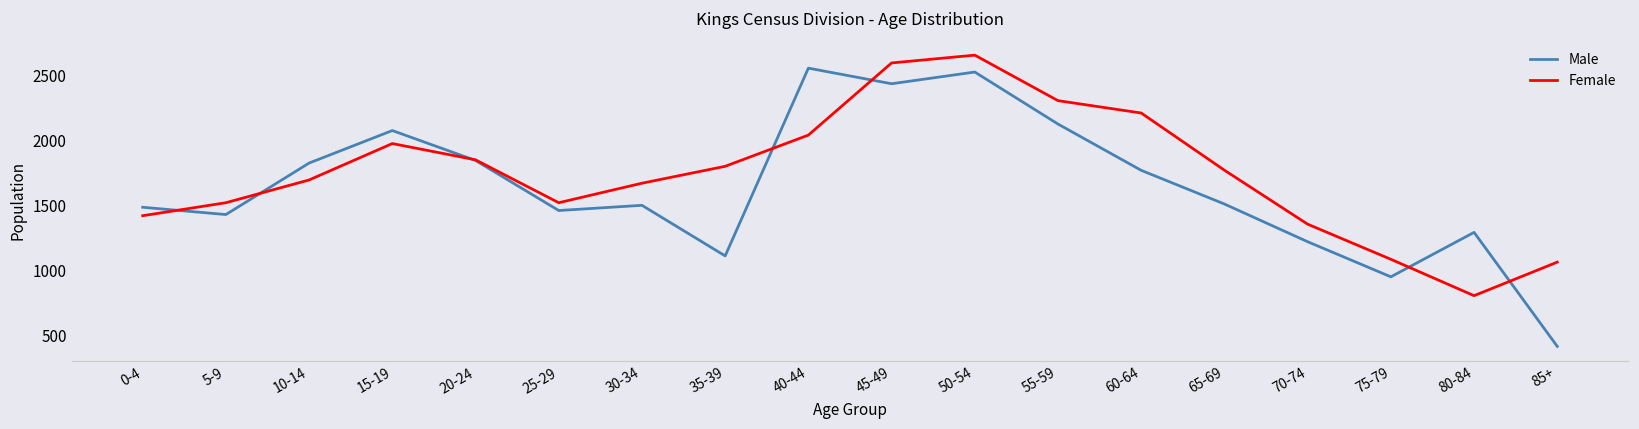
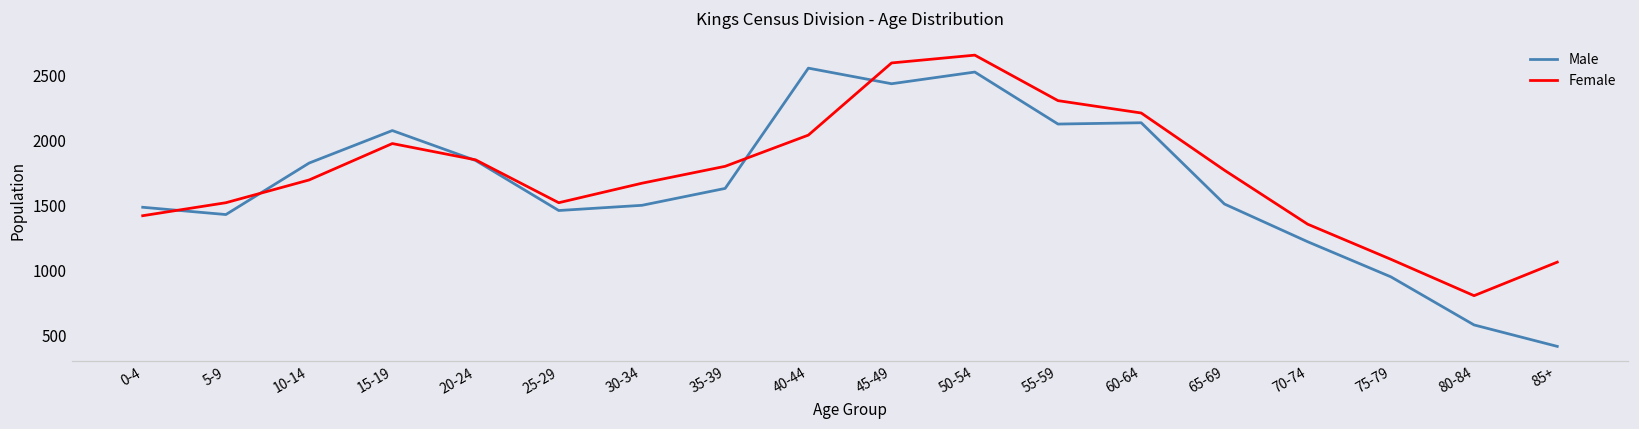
  {
    "Male": {
      "0-4": 1490,
      "5-9": 1430,
      "10-14": 1830,
      "15-19": 2080,
      "25-29": 1470,
      "30-34": 1510,
-     "35-39": 1120,
+     "35-39": 1640,
      "40-44": 2560,
      "45-49": 2440,
      "50-54": 2530,
      "55-59": 2130,
-     "60-64": 1770,
+     "60-64": 2140,
      "65-69": 1520,
      "70-74": 1230,
      "75-79": 960,
-     "80-84": 1300,
+     "80-84": 590,
      "85+": 420
    },
    "Female": {
      "0-4": 1430,
      "5-9": 1530,
      "10-14": 1700,
      "15-19": 1980,
      "25-29": 1530,
      "30-34": 1680,
      "35-39": 1810,
      "40-44": 2050,
      "45-49": 2600,
      "50-54": 2660,
      "55-59": 2310,
      "60-64": 2220,
      "65-69": 1780,
      "70-74": 1360,
      "75-79": 1090,
      "80-84": 810,
      "85+": 1070
    }
  }
